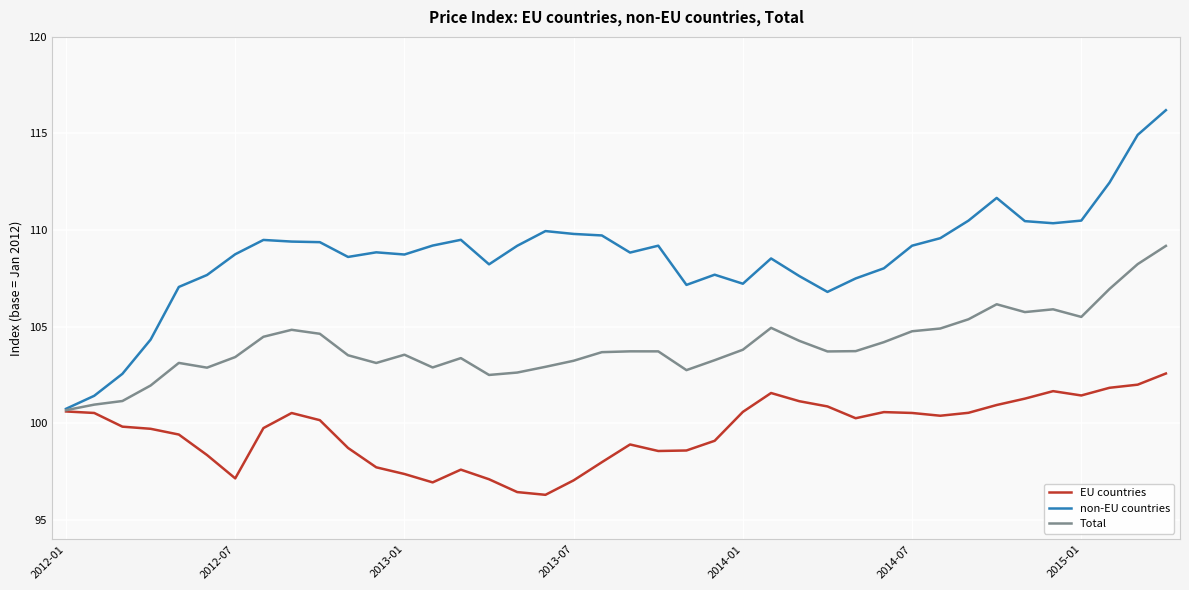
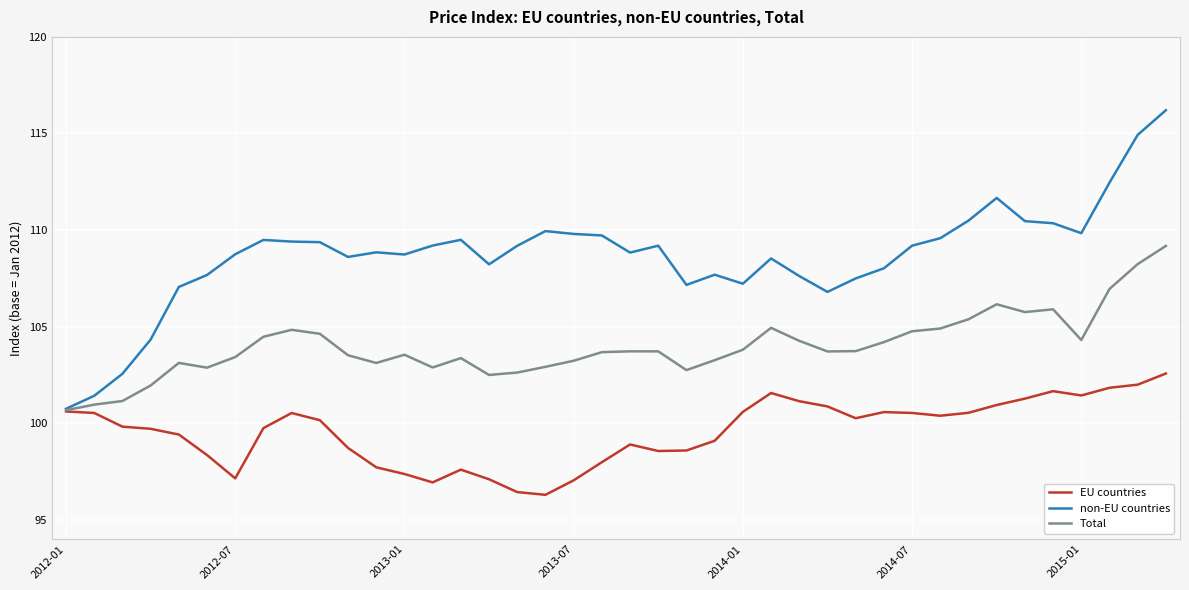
  {
    "EU countries": {
      "2012-07": 97.1,
      "2013-01": 97.4,
      "2013-07": 97.0,
      "2014-01": 100.6,
      "2014-07": 100.5,
      "2015-01": 101.4
    },
    "non-EU countries": {
      "2012-07": 108.7,
      "2013-01": 108.7,
      "2013-07": 109.8,
      "2014-01": 107.2,
      "2014-07": 109.2,
-     "2015-01": 110.5
+     "2015-01": 109.8
    },
    "Total": {
      "2012-07": 103.4,
      "2013-01": 103.5,
      "2013-07": 103.2,
      "2014-01": 103.8,
      "2014-07": 104.8,
-     "2015-01": 105.5
+     "2015-01": 104.3
    }
  }
